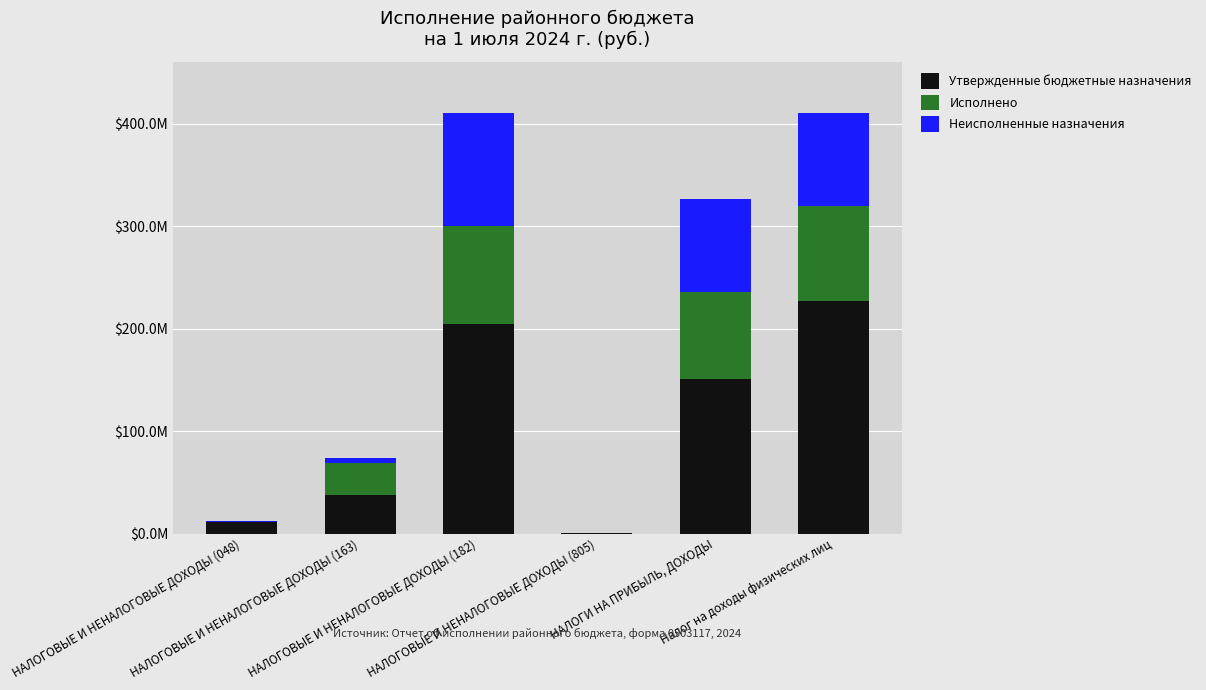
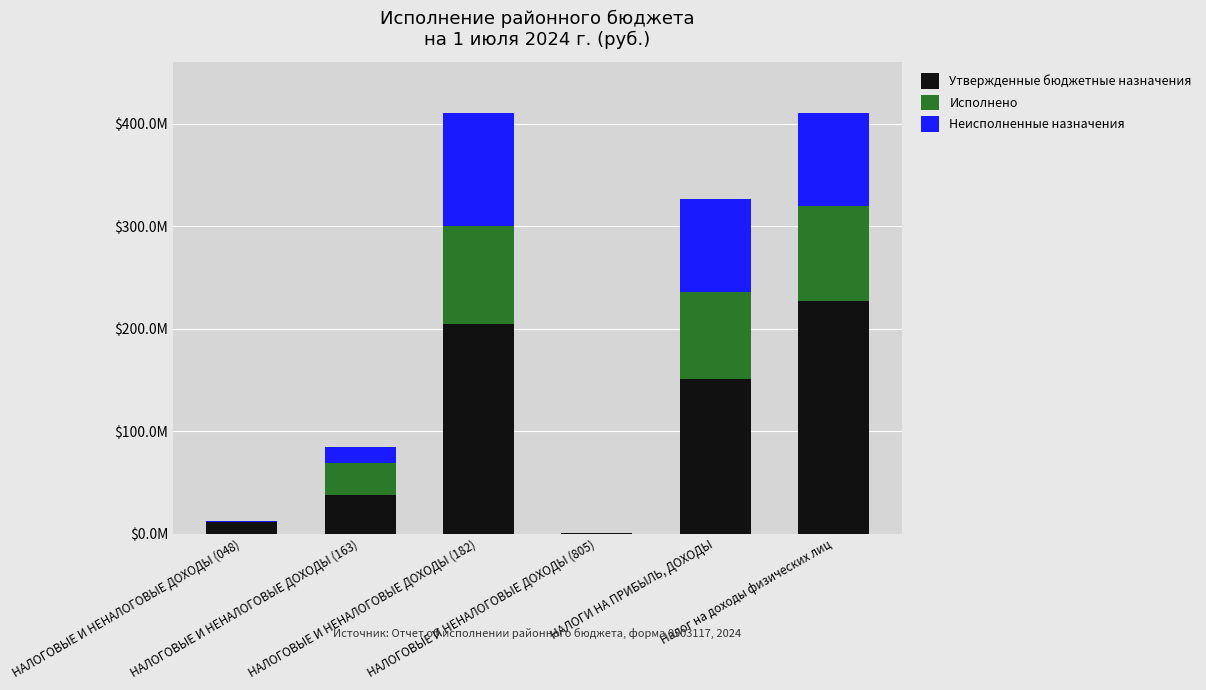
  {
    "Утвержденные бюджетные назначения": {
      "НАЛОГОВЫЕ И НЕНАЛОГОВЫЕ ДОХОДЫ (048)": "$11000000",
      "НАЛОГОВЫЕ И НЕНАЛОГОВЫЕ ДОХОДЫ (163)": "$38000000",
      "НАЛОГОВЫЕ И НЕНАЛОГОВЫЕ ДОХОДЫ (182)": "$205000000",
      "НАЛОГИ НА ПРИБЫЛЬ, ДОХОДЫ": "$151000000",
      "Налог на доходы физических лиц": "$227000000"
    },
    "Исполнено": {
      "НАЛОГОВЫЕ И НЕНАЛОГОВЫЕ ДОХОДЫ (163)": "$30000000",
      "НАЛОГОВЫЕ И НЕНАЛОГОВЫЕ ДОХОДЫ (182)": "$96000000",
      "НАЛОГИ НА ПРИБЫЛЬ, ДОХОДЫ": "$85000000",
      "Налог на доходы физических лиц": "$93000000"
    },
    "Неисполненные назначения": {
-     "НАЛОГОВЫЕ И НЕНАЛОГОВЫЕ ДОХОДЫ (163)": "$5000000",
+     "НАЛОГОВЫЕ И НЕНАЛОГОВЫЕ ДОХОДЫ (163)": "$16000000",
      "НАЛОГОВЫЕ И НЕНАЛОГОВЫЕ ДОХОДЫ (182)": "$110000000",
      "НАЛОГИ НА ПРИБЫЛЬ, ДОХОДЫ": "$91000000",
      "Налог на доходы физических лиц": "$91000000"
    }
  }
